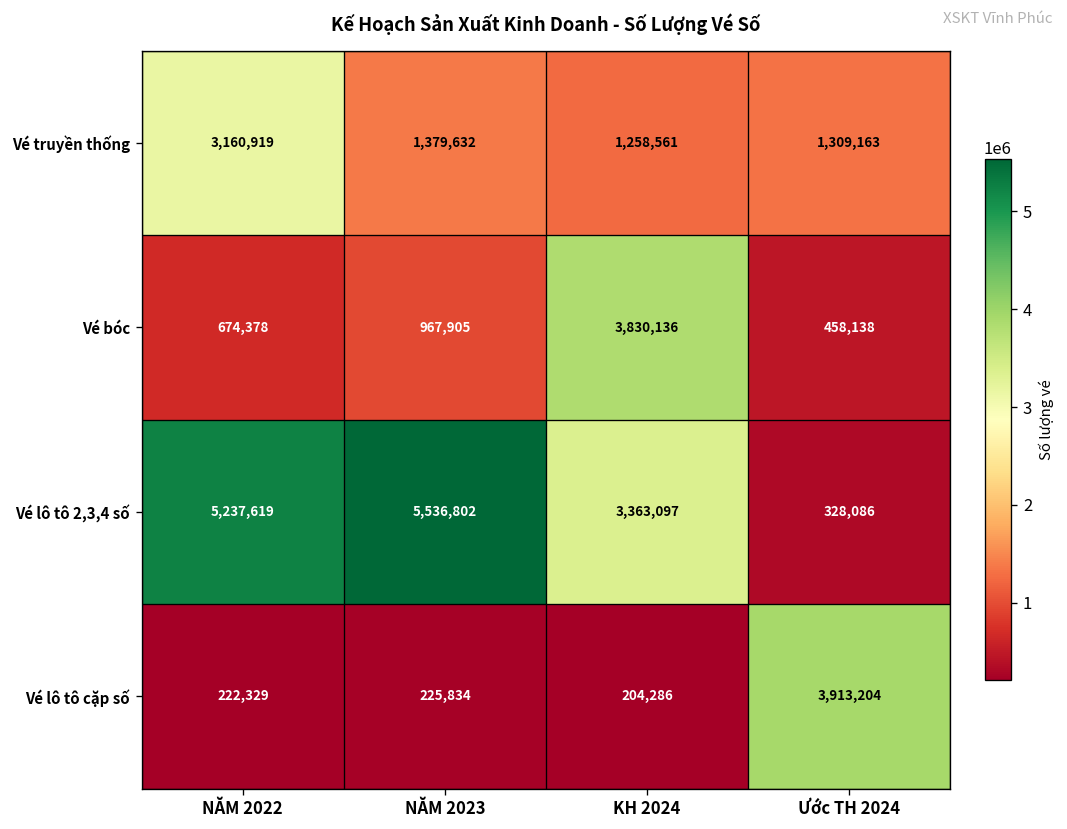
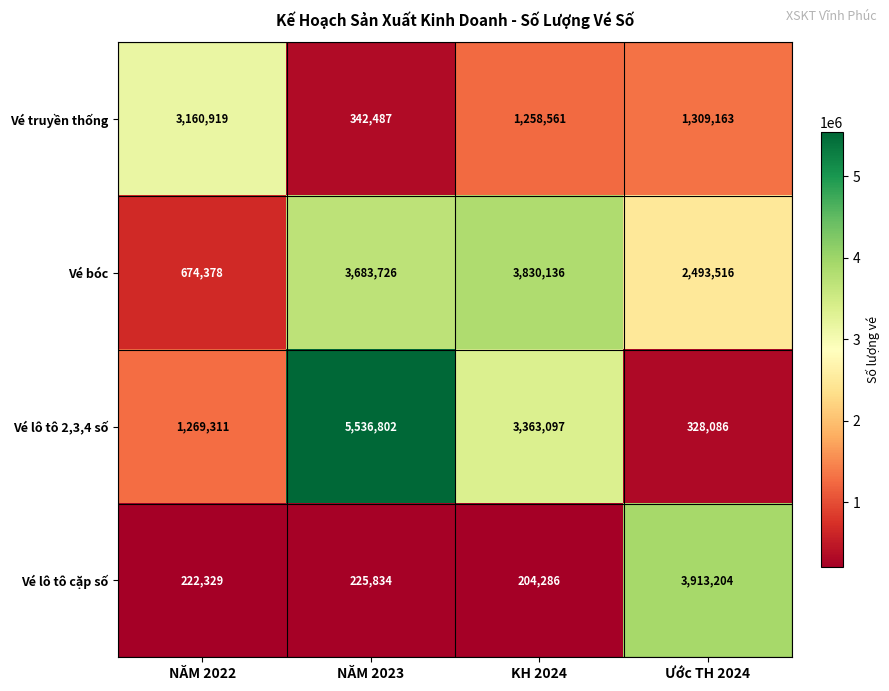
  {
    "Vé truyền thống": {
      "NĂM 2022": "3,160,919",
-     "NĂM 2023": "1,379,632",
+     "NĂM 2023": "342,487",
      "KH 2024": "1,258,561",
      "Ước TH 2024": "1,309,163"
    },
    "Vé bóc": {
      "NĂM 2022": "674,378",
-     "NĂM 2023": "967,905",
+     "NĂM 2023": "3,683,726",
      "KH 2024": "3,830,136",
-     "Ước TH 2024": "458,138"
+     "Ước TH 2024": "2,493,516"
    },
    "Vé lô tô 2,3,4 số": {
-     "NĂM 2022": "5,237,619",
+     "NĂM 2022": "1,269,311",
      "NĂM 2023": "5,536,802",
      "KH 2024": "3,363,097",
      "Ước TH 2024": "328,086"
    },
    "Vé lô tô cặp số": {
      "NĂM 2022": "222,329",
      "NĂM 2023": "225,834",
      "KH 2024": "204,286",
      "Ước TH 2024": "3,913,204"
    }
  }
